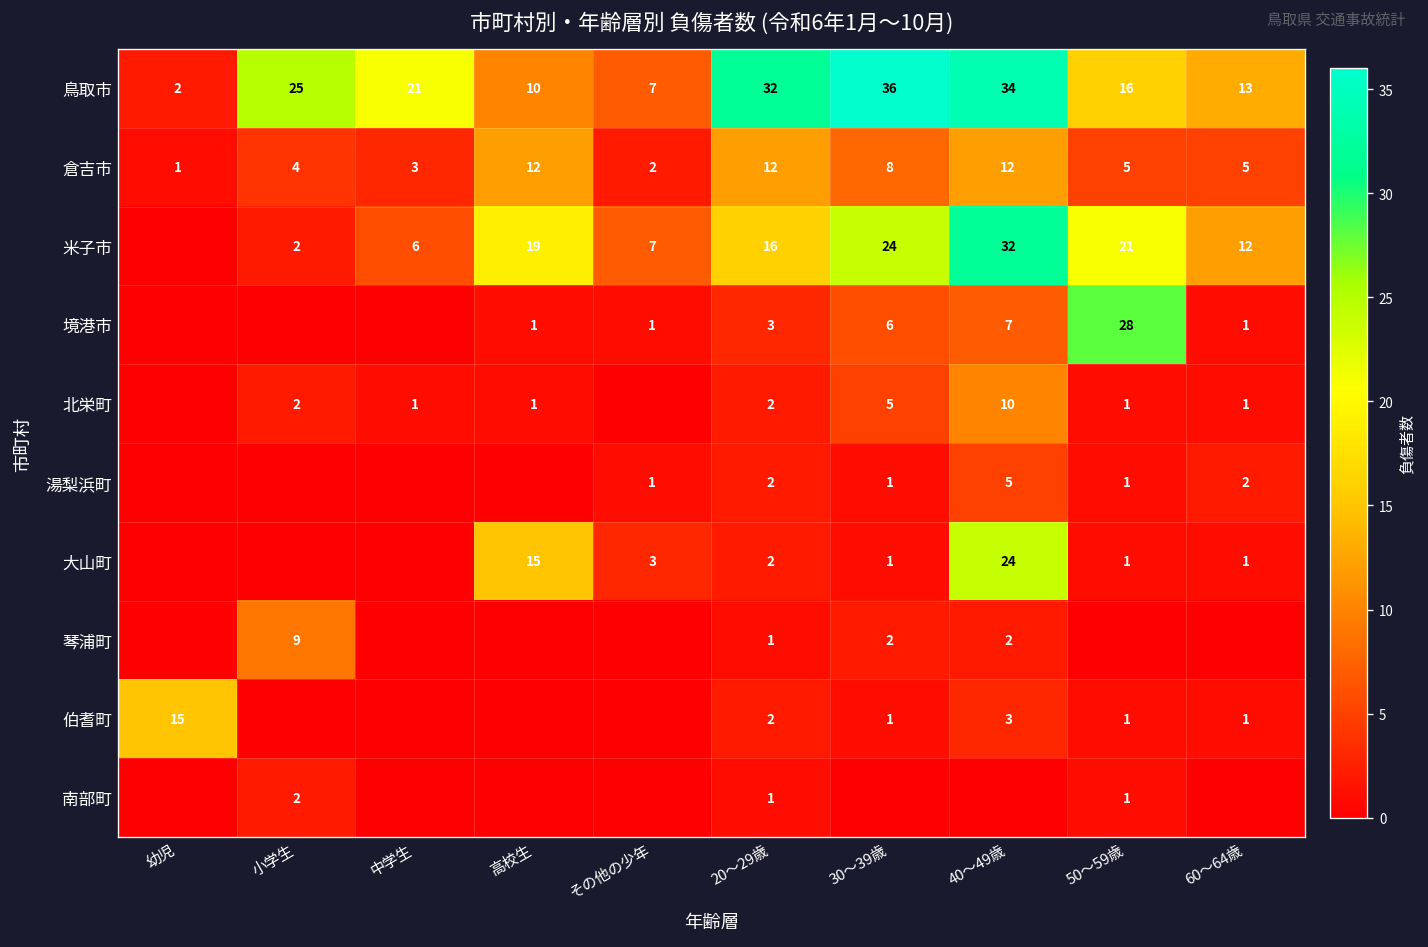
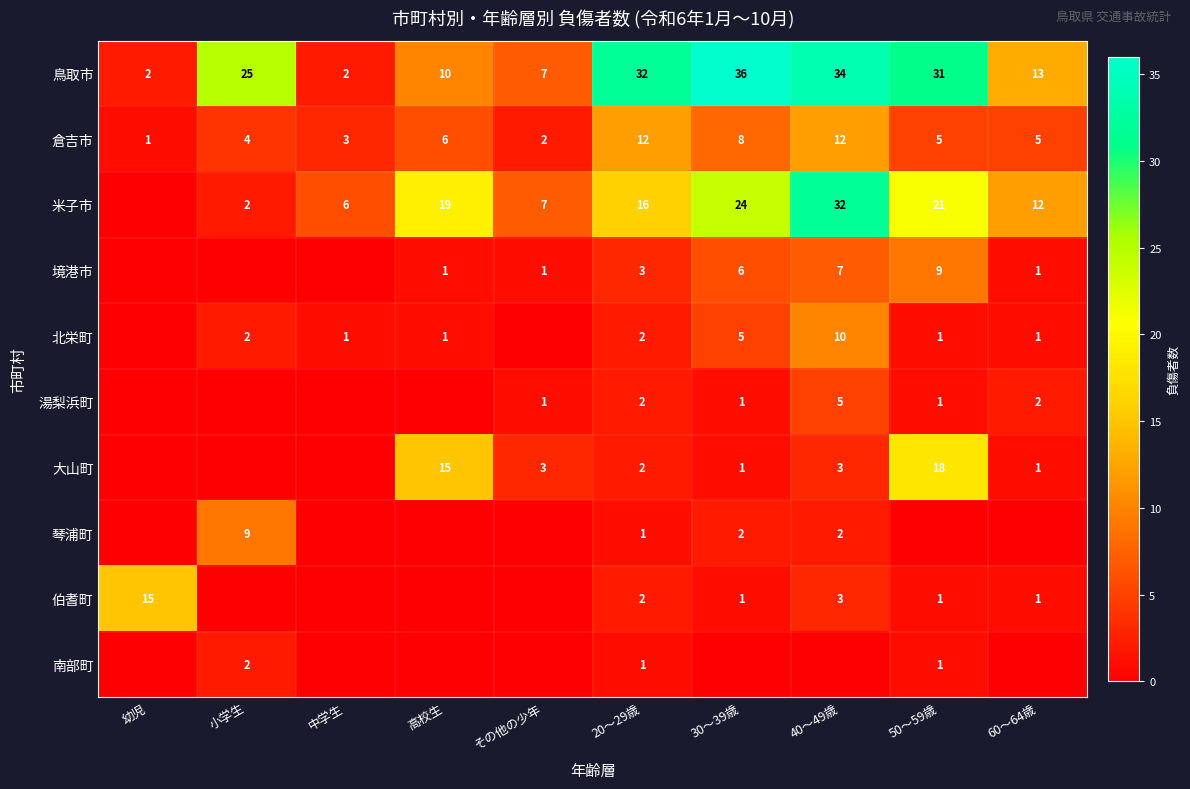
  {
    "鳥取市": {
      "幼児": 2,
      "小学生": 25,
-     "中学生": 21,
+     "中学生": 2,
      "高校生": 10,
      "その他の少年": 7,
      "20～29歳": 32,
      "30～39歳": 36,
      "40～49歳": 34,
-     "50～59歳": 16,
+     "50～59歳": 31,
      "60～64歳": 13
    },
    "倉吉市": {
      "幼児": 1,
      "小学生": 4,
      "中学生": 3,
-     "高校生": 12,
+     "高校生": 6,
      "その他の少年": 2,
      "20～29歳": 12,
      "30～39歳": 8,
      "40～49歳": 12,
      "50～59歳": 5,
      "60～64歳": 5
    },
    "米子市": {
      "小学生": 2,
      "中学生": 6,
      "高校生": 19,
      "その他の少年": 7,
      "20～29歳": 16,
      "30～39歳": 24,
      "40～49歳": 32,
      "50～59歳": 21,
      "60～64歳": 12
    },
    "境港市": {
      "高校生": 1,
      "その他の少年": 1,
      "20～29歳": 3,
      "30～39歳": 6,
      "40～49歳": 7,
-     "50～59歳": 28,
+     "50～59歳": 9,
      "60～64歳": 1
    },
    "北栄町": {
      "小学生": 2,
      "中学生": 1,
      "高校生": 1,
      "20～29歳": 2,
      "30～39歳": 5,
      "40～49歳": 10,
      "50～59歳": 1,
      "60～64歳": 1
    },
    "湯梨浜町": {
      "その他の少年": 1,
      "20～29歳": 2,
      "30～39歳": 1,
      "40～49歳": 5,
      "50～59歳": 1,
      "60～64歳": 2
    },
    "大山町": {
      "高校生": 15,
      "その他の少年": 3,
      "20～29歳": 2,
      "30～39歳": 1,
-     "40～49歳": 24,
-     "50～59歳": 1,
+     "40～49歳": 3,
+     "50～59歳": 18,
      "60～64歳": 1
    },
    "琴浦町": {
      "小学生": 9,
      "20～29歳": 1,
      "30～39歳": 2,
      "40～49歳": 2
    },
    "伯耆町": {
      "幼児": 15,
      "20～29歳": 2,
      "30～39歳": 1,
      "40～49歳": 3,
      "50～59歳": 1,
      "60～64歳": 1
    },
    "南部町": {
      "小学生": 2,
      "20～29歳": 1,
      "50～59歳": 1
    }
  }
